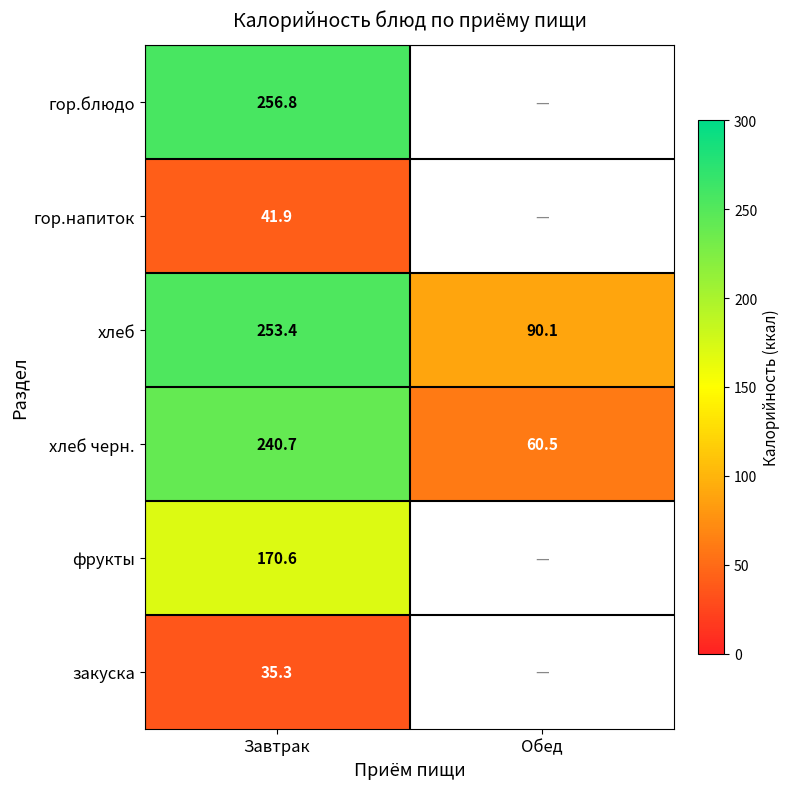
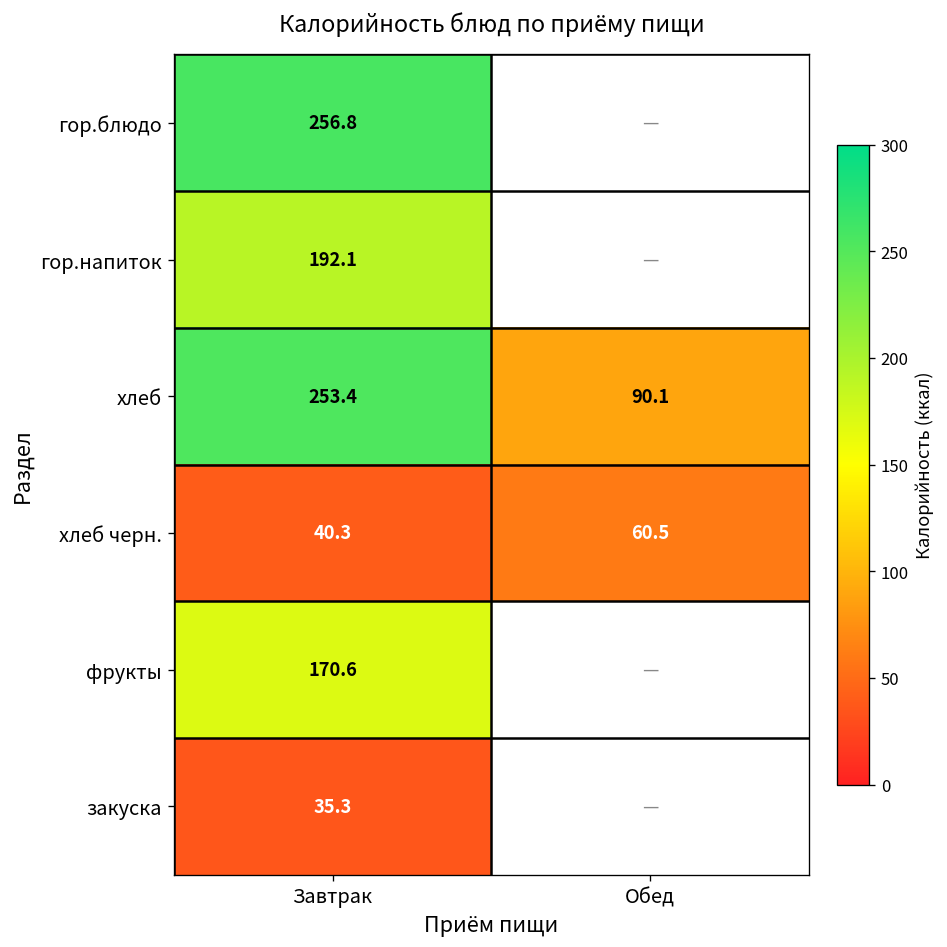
  {
    "гор.блюдо": {
      "Завтрак": 256.8
    },
    "гор.напиток": {
-     "Завтрак": 41.9
+     "Завтрак": 192.1
    },
    "хлеб": {
      "Завтрак": 253.4,
      "Обед": 90.1
    },
    "хлеб черн.": {
-     "Завтрак": 240.7,
+     "Завтрак": 40.3,
      "Обед": 60.5
    },
    "фрукты": {
      "Завтрак": 170.6
    },
    "закуска": {
      "Завтрак": 35.3
    }
  }
